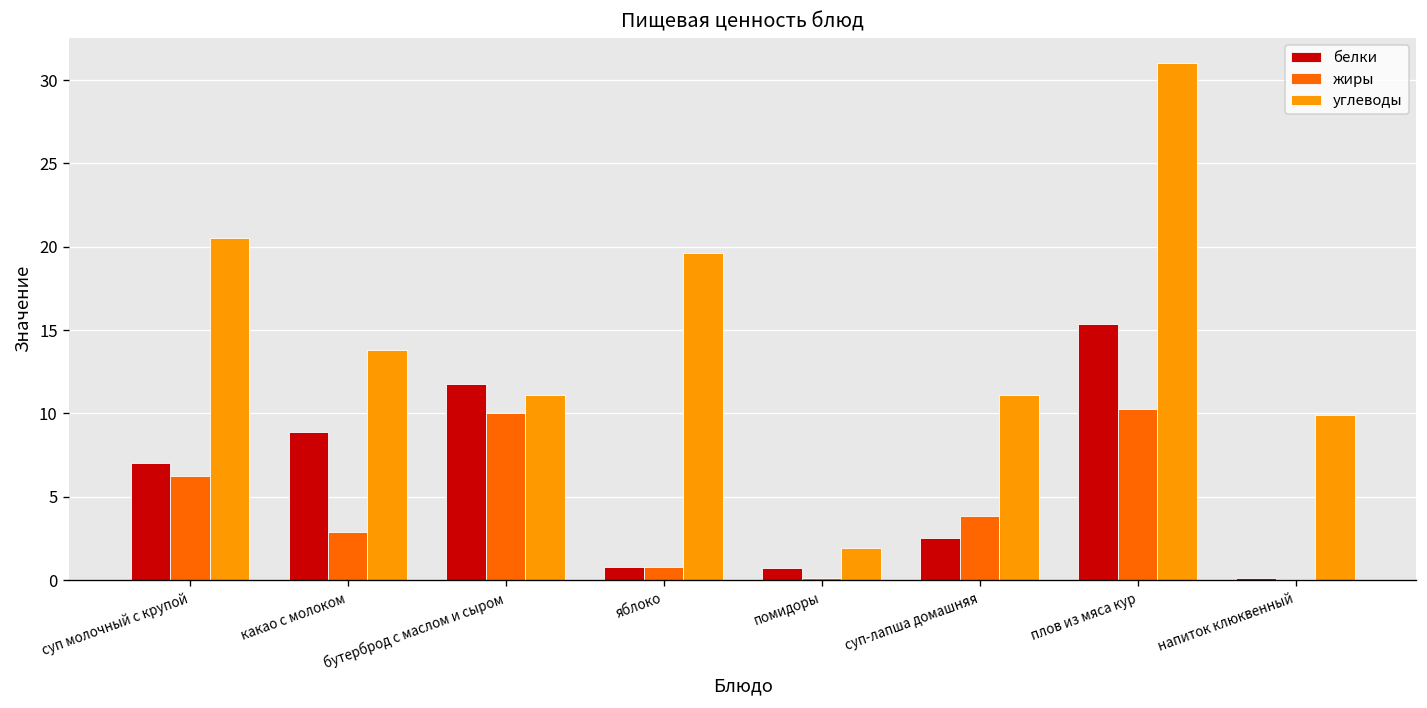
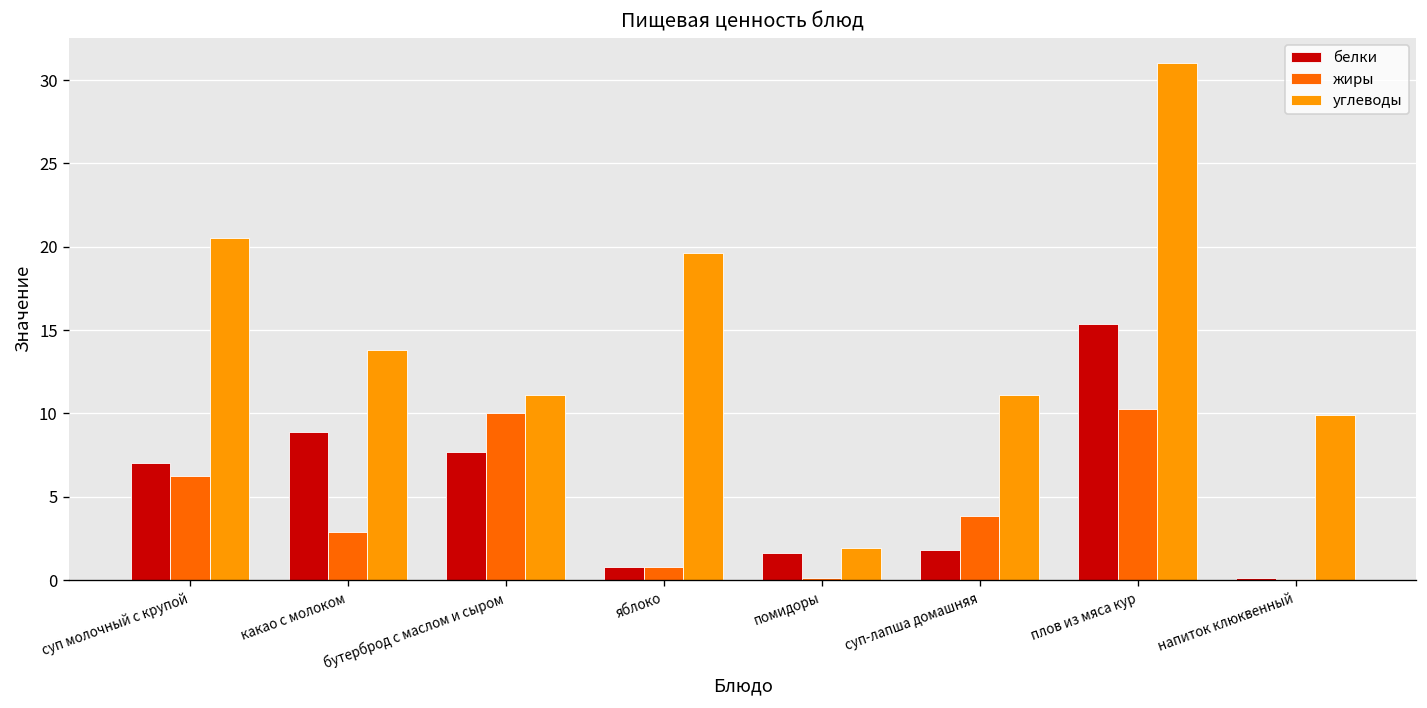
  {
    "белки": {
      "суп молочный с крупой": 7.0,
      "какао с молоком": 8.9,
-     "бутерброд с маслом и сыром": 11.8,
+     "бутерброд с маслом и сыром": 7.7,
      "яблоко": 0.8,
-     "помидоры": 0.7,
-     "суп-лапша домашняя": 2.5,
+     "помидоры": 1.6,
+     "суп-лапша домашняя": 1.8,
      "плов из мяса кур": 15.4
    }
  }
